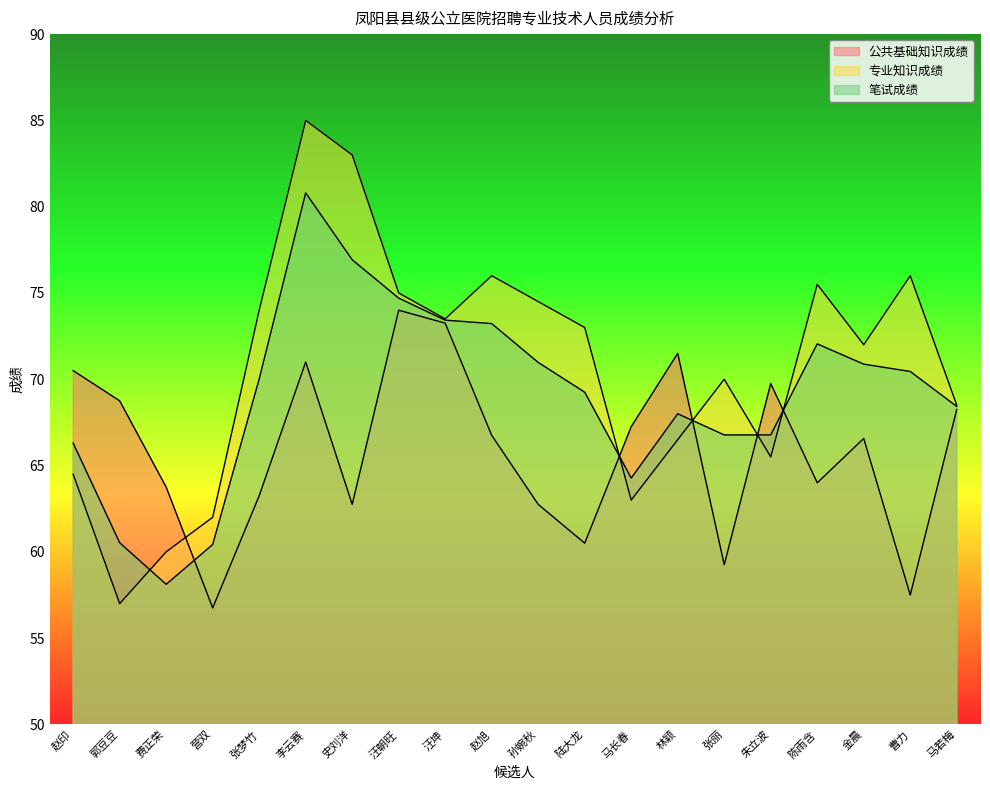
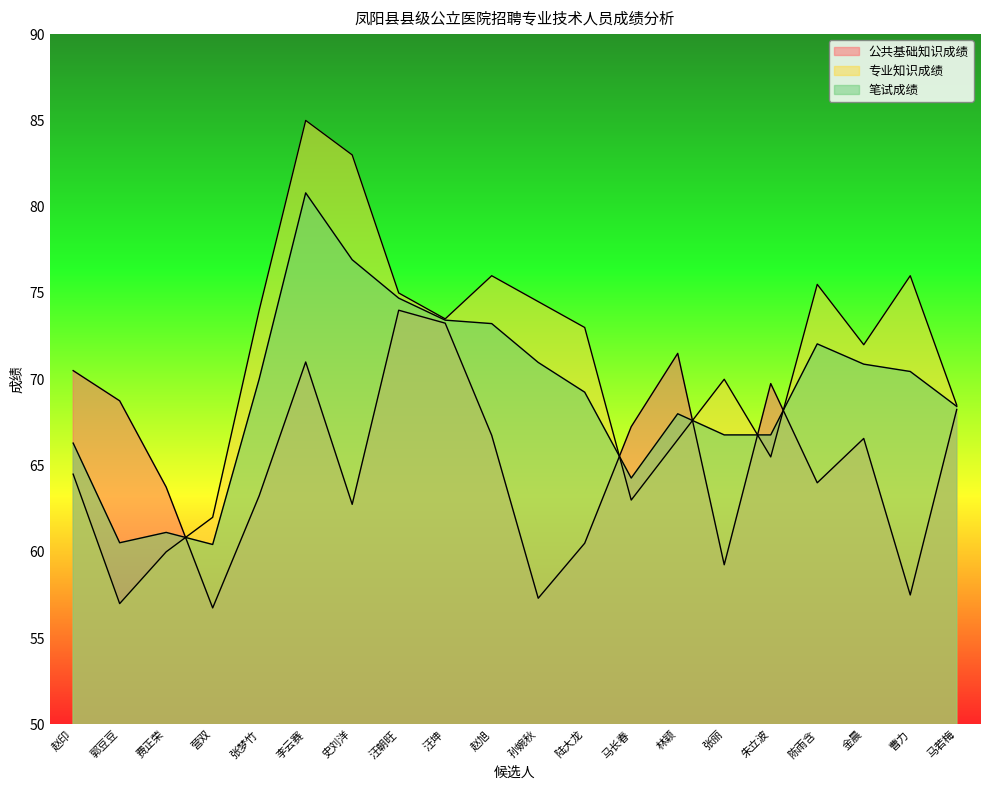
  {
    "公共基础知识成绩": {
      "赵印": 70.5,
      "郭豆豆": 68.8,
      "费正荣": 63.8,
      "营双": 56.8,
      "张梦竹": 63.3,
      "李云赛": 71.0,
      "史刘洋": 62.8,
      "汪朝旺": 74.0,
      "汪坤": 73.3,
      "赵旭": 66.8,
-     "孙婉秋": 62.8,
+     "孙婉秋": 57.3,
      "陆大龙": 60.5,
      "马长春": 67.3,
      "林颖": 71.5,
      "张丽": 59.3,
      "朱立波": 69.8,
      "陈雨含": 64.0,
      "金晨": 66.6,
      "曹力": 57.5,
      "马若梅": 68.3
    },
    "专业知识成绩": {
      "赵印": 64.5,
      "郭豆豆": 57.0,
      "费正荣": 60.0,
      "营双": 62.0,
      "张梦竹": 74.0,
      "李云赛": 85.0,
      "史刘洋": 83.0,
      "汪朝旺": 75.0,
      "赵旭": 76.0,
      "孙婉秋": 74.5,
      "陆大龙": 73.0,
      "马长春": 63.0,
      "林颖": 66.5,
      "张丽": 70.0,
      "朱立波": 65.5,
      "陈雨含": 75.5,
      "金晨": 72.0,
      "曹力": 76.0
    },
    "笔试成绩": {
      "赵印": 66.3,
      "郭豆豆": 60.5,
-     "费正荣": 58.1,
+     "费正荣": 61.1,
      "营双": 60.4,
      "张梦竹": 70.0,
      "李云赛": 80.8,
      "史刘洋": 76.9,
      "汪朝旺": 74.7,
      "赵旭": 73.2,
      "孙婉秋": 71.0,
      "陆大龙": 69.3,
      "马长春": 64.3,
      "林颖": 68.0,
      "张丽": 66.8,
      "朱立波": 66.8,
      "陈雨含": 72.1,
      "金晨": 70.9,
      "曹力": 70.5
    }
  }
